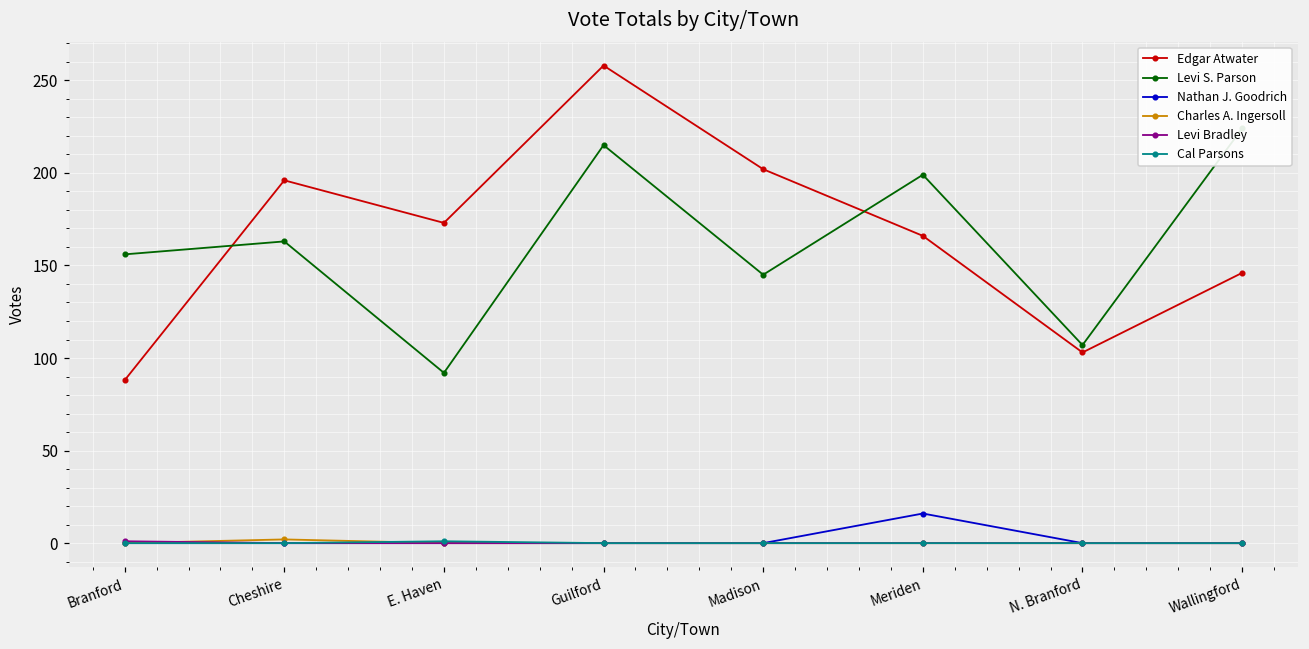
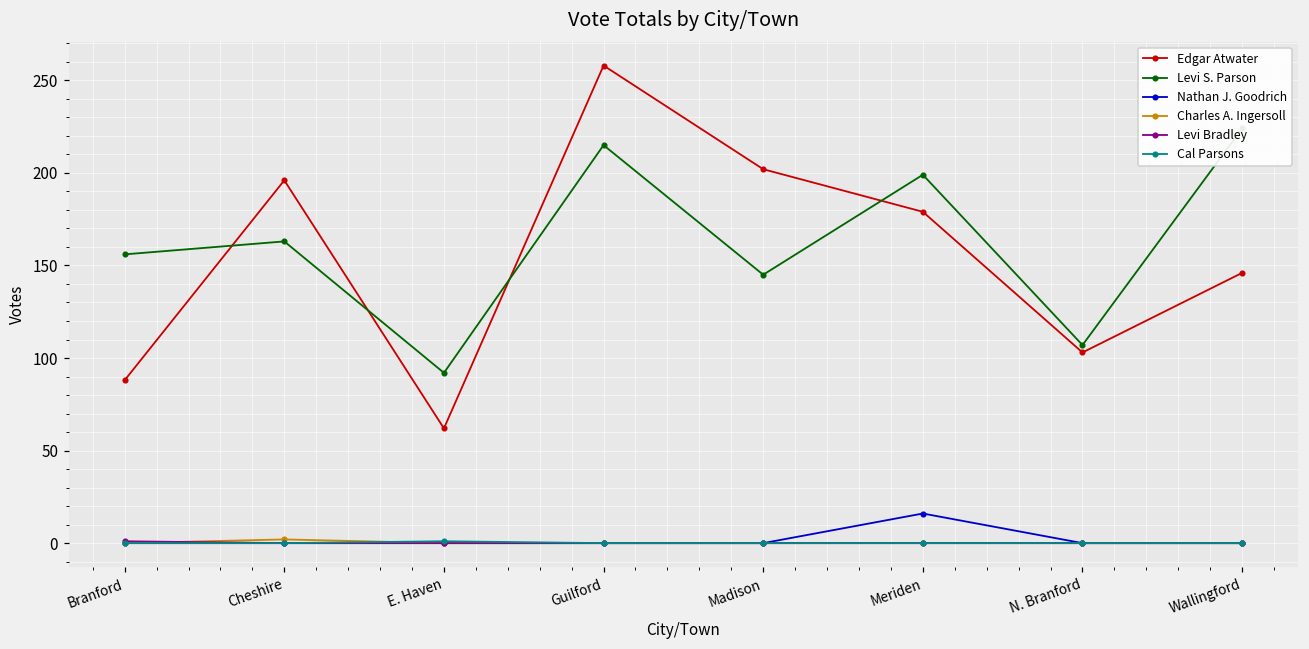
  {
    "Edgar Atwater": {
      "Branford": 88,
      "Cheshire": 196,
-     "E. Haven": 173,
+     "E. Haven": 62,
      "Guilford": 258,
      "Madison": 202,
-     "Meriden": 166,
+     "Meriden": 179,
      "N. Branford": 103,
      "Wallingford": 146
    },
    "Levi S. Parson": {
      "Branford": 156,
      "Cheshire": 163,
      "E. Haven": 92,
      "Guilford": 215,
      "Madison": 145,
      "Meriden": 199,
      "N. Branford": 107
    },
    "Nathan J. Goodrich": {
      "Meriden": 16
    },
    "Charles A. Ingersoll": {
      "Cheshire": 2
    }
  }
